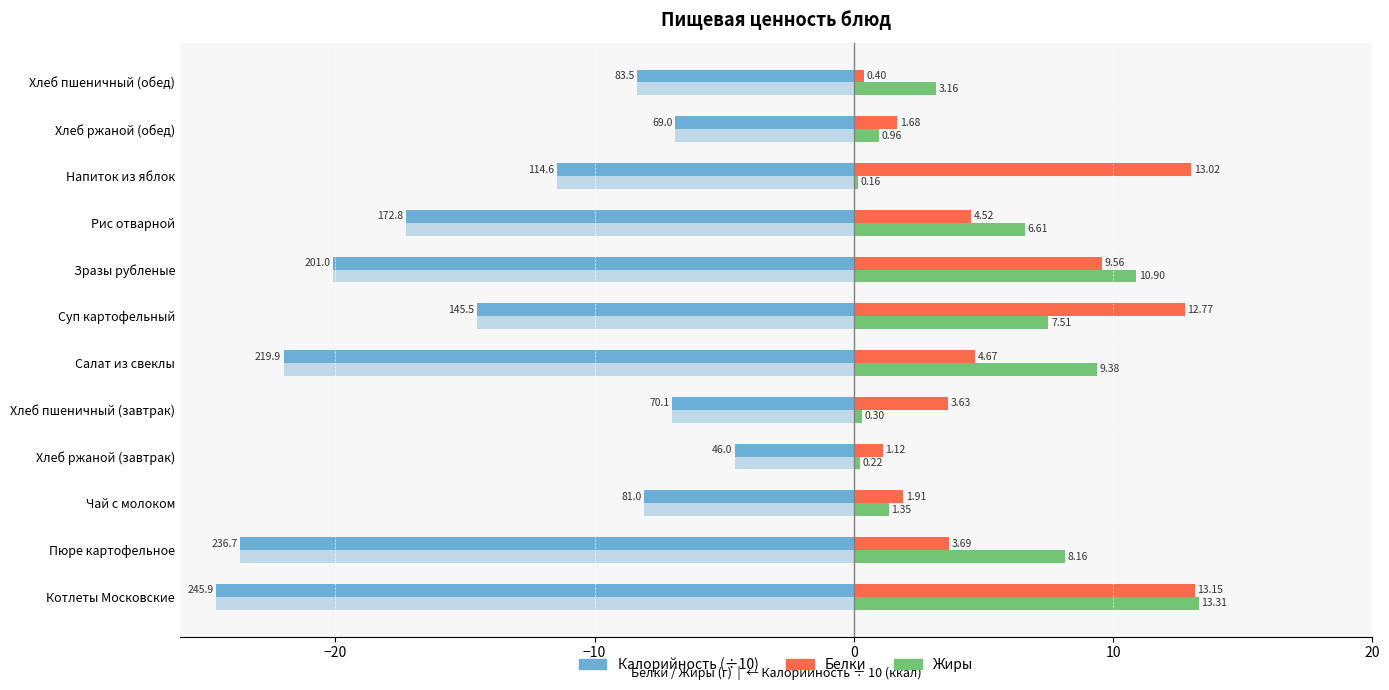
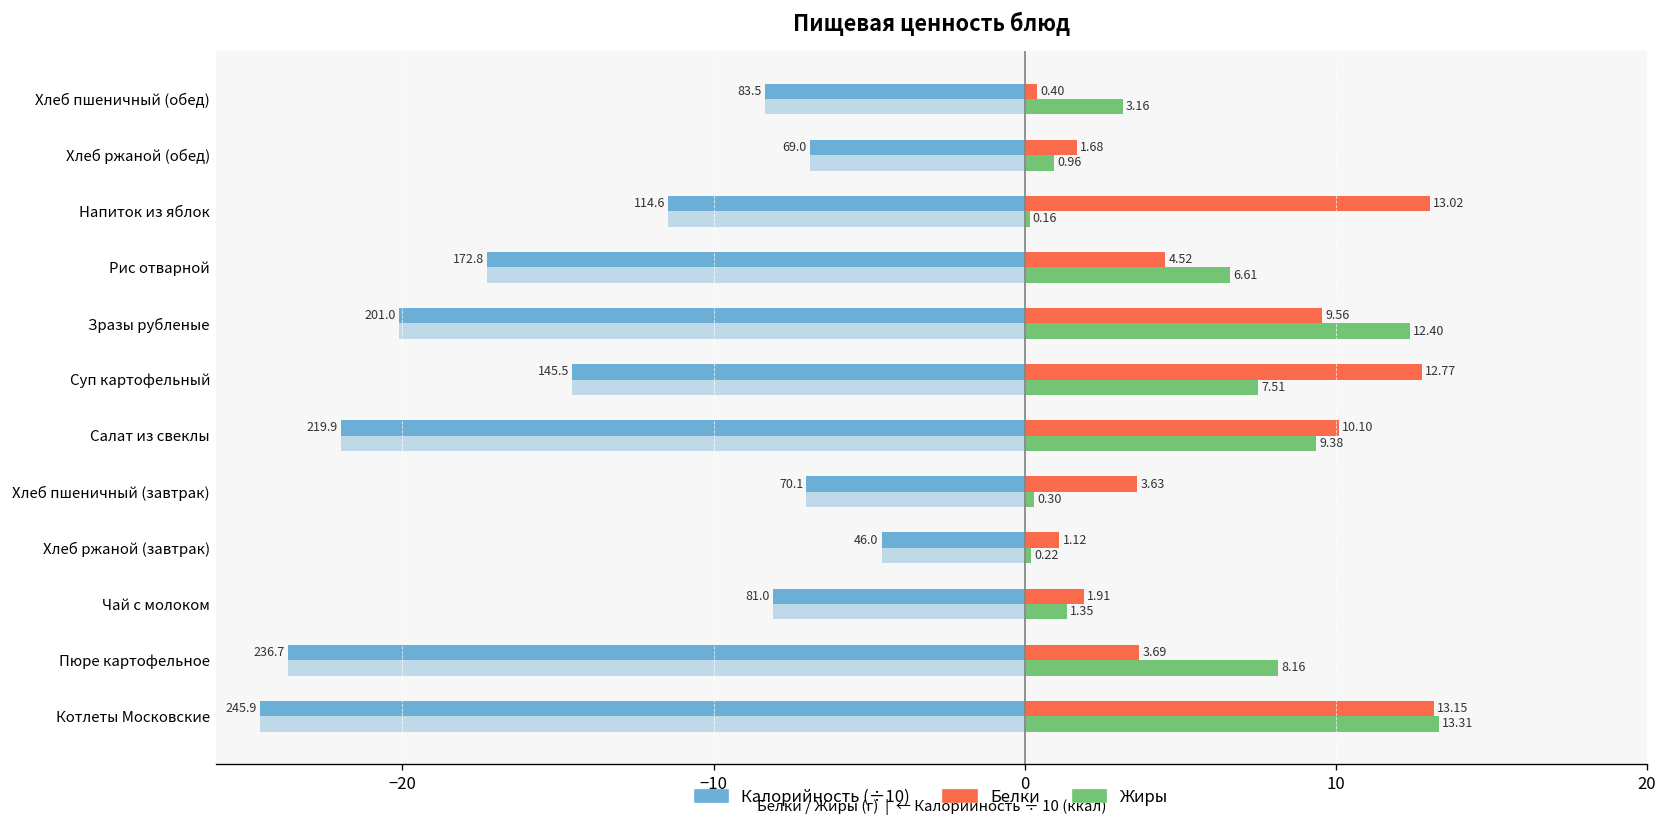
  {
    "Белки": {
      "Хлеб пшеничный (обед)": 0.40,
      "Хлеб ржаной (обед)": 1.68,
      "Напиток из яблок": 13.02,
      "Рис отварной": 4.52,
      "Зразы рубленые": 9.56,
      "Суп картофельный": 12.77,
-     "Салат из свеклы": 4.67,
+     "Салат из свеклы": 10.10,
      "Хлеб пшеничный (завтрак)": 3.63,
      "Хлеб ржаной (завтрак)": 1.12,
      "Чай с молоком": 1.91,
      "Пюре картофельное": 3.69,
      "Котлеты Московские": 13.15
    },
    "Жиры": {
      "Хлеб пшеничный (обед)": 3.16,
      "Хлеб ржаной (обед)": 0.96,
      "Напиток из яблок": 0.16,
      "Рис отварной": 6.61,
-     "Зразы рубленые": 10.90,
+     "Зразы рубленые": 12.40,
      "Суп картофельный": 7.51,
      "Салат из свеклы": 9.38,
      "Хлеб пшеничный (завтрак)": 0.30,
      "Хлеб ржаной (завтрак)": 0.22,
      "Чай с молоком": 1.35,
      "Пюре картофельное": 8.16,
      "Котлеты Московские": 13.31
    }
  }
